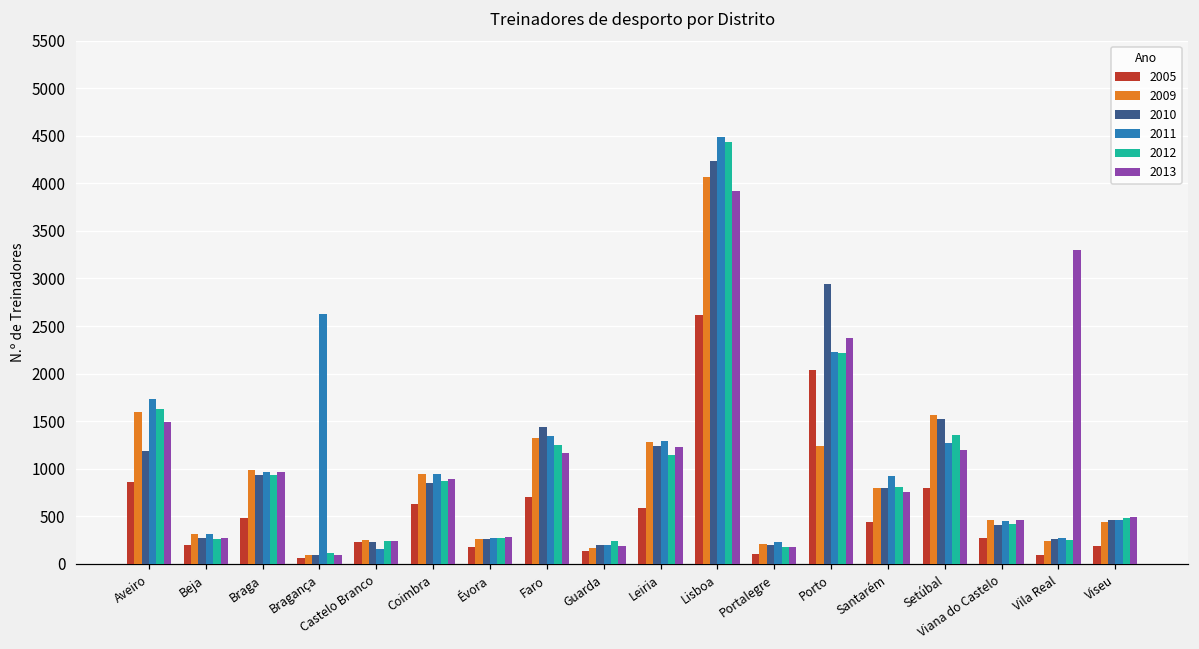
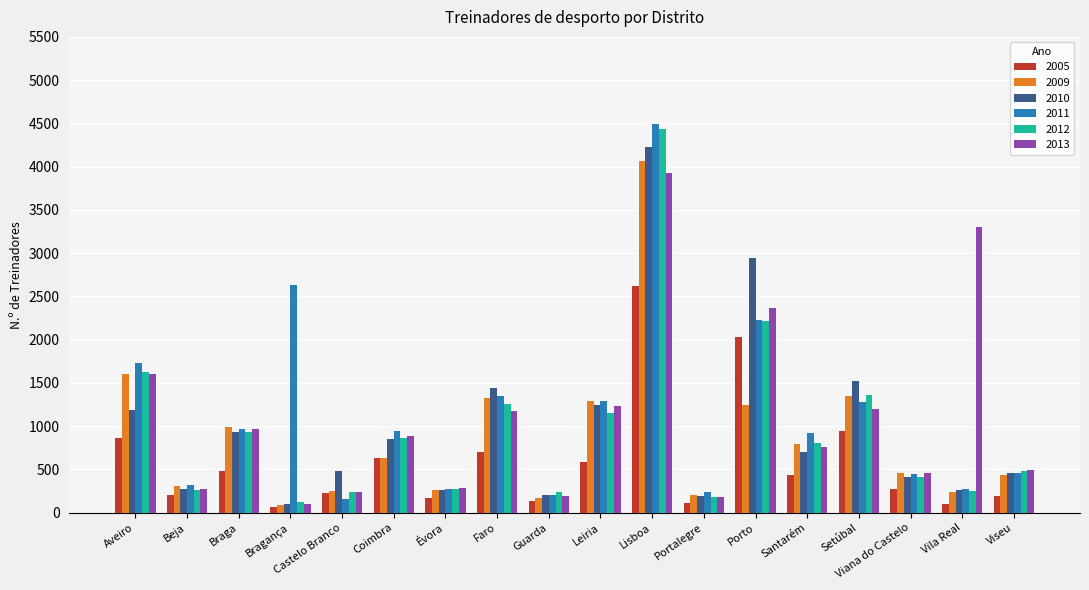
  {
    "2005": {
      "Aveiro": 900,
      "Beja": 200,
      "Braga": 500,
      "Bragança": 100,
      "Castelo Branco": 200,
      "Coimbra": 600,
      "Évora": 200,
      "Faro": 700,
      "Guarda": 100,
      "Leiria": 600,
      "Lisboa": 2600,
      "Portalegre": 100,
      "Porto": 2000,
      "Santarém": 400,
-     "Setúbal": 800,
+     "Setúbal": 900,
      "Viana do Castelo": 300,
      "Vila Real": 100,
      "Viseu": 200
    },
    "2009": {
      "Aveiro": 1600,
      "Beja": 300,
      "Braga": 1000,
      "Bragança": 100,
      "Castelo Branco": 200,
-     "Coimbra": 900,
+     "Coimbra": 600,
      "Évora": 300,
      "Faro": 1300,
      "Guarda": 200,
      "Leiria": 1300,
      "Lisboa": 4100,
      "Portalegre": 200,
      "Porto": 1200,
      "Santarém": 800,
-     "Setúbal": 1600,
+     "Setúbal": 1300,
      "Viana do Castelo": 500,
      "Vila Real": 200,
      "Viseu": 400
    },
    "2010": {
      "Aveiro": 1200,
      "Beja": 300,
      "Braga": 900,
      "Bragança": 100,
-     "Castelo Branco": 200,
+     "Castelo Branco": 500,
      "Coimbra": 900,
      "Évora": 300,
      "Faro": 1400,
      "Guarda": 200,
      "Leiria": 1200,
      "Lisboa": 4200,
      "Portalegre": 200,
      "Porto": 2900,
-     "Santarém": 800,
+     "Santarém": 700,
      "Setúbal": 1500,
      "Viana do Castelo": 400,
      "Vila Real": 300,
      "Viseu": 500
    },
    "2011": {
      "Aveiro": 1700,
      "Beja": 300,
      "Braga": 1000,
      "Bragança": 2600,
      "Castelo Branco": 200,
      "Coimbra": 900,
      "Évora": 300,
      "Faro": 1300,
      "Guarda": 200,
      "Leiria": 1300,
      "Lisboa": 4500,
      "Portalegre": 200,
      "Porto": 2200,
      "Santarém": 900,
      "Setúbal": 1300,
      "Viana do Castelo": 400,
      "Vila Real": 300,
      "Viseu": 500
    },
    "2012": {
      "Aveiro": 1600,
      "Beja": 300,
      "Braga": 900,
      "Bragança": 100,
      "Castelo Branco": 200,
      "Coimbra": 900,
      "Évora": 300,
      "Faro": 1300,
      "Guarda": 200,
      "Leiria": 1100,
      "Lisboa": 4400,
      "Portalegre": 200,
      "Porto": 2200,
      "Santarém": 800,
      "Setúbal": 1400,
      "Viana do Castelo": 400,
      "Vila Real": 300,
      "Viseu": 500
    },
    "2013": {
-     "Aveiro": 1500,
+     "Aveiro": 1600,
      "Beja": 300,
      "Braga": 1000,
      "Bragança": 100,
      "Castelo Branco": 200,
      "Coimbra": 900,
      "Évora": 300,
      "Faro": 1200,
      "Guarda": 200,
      "Leiria": 1200,
      "Lisboa": 3900,
      "Portalegre": 200,
      "Porto": 2400,
      "Santarém": 800,
      "Setúbal": 1200,
      "Viana do Castelo": 500,
      "Vila Real": 3300,
      "Viseu": 500
    }
  }
